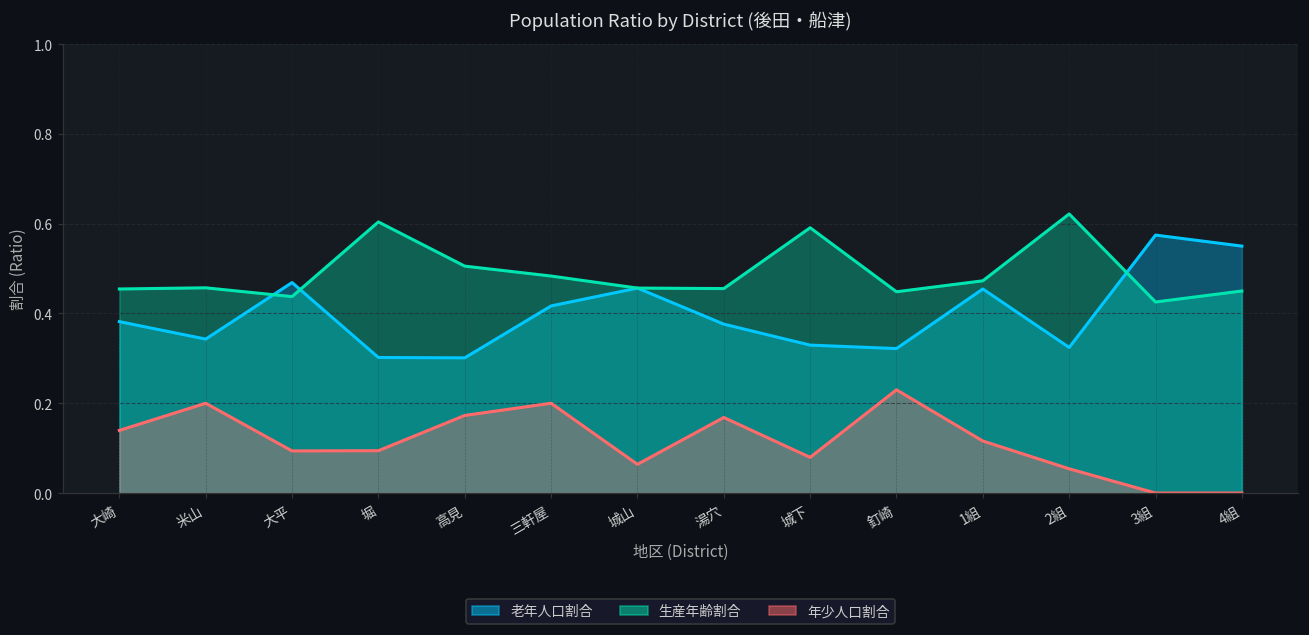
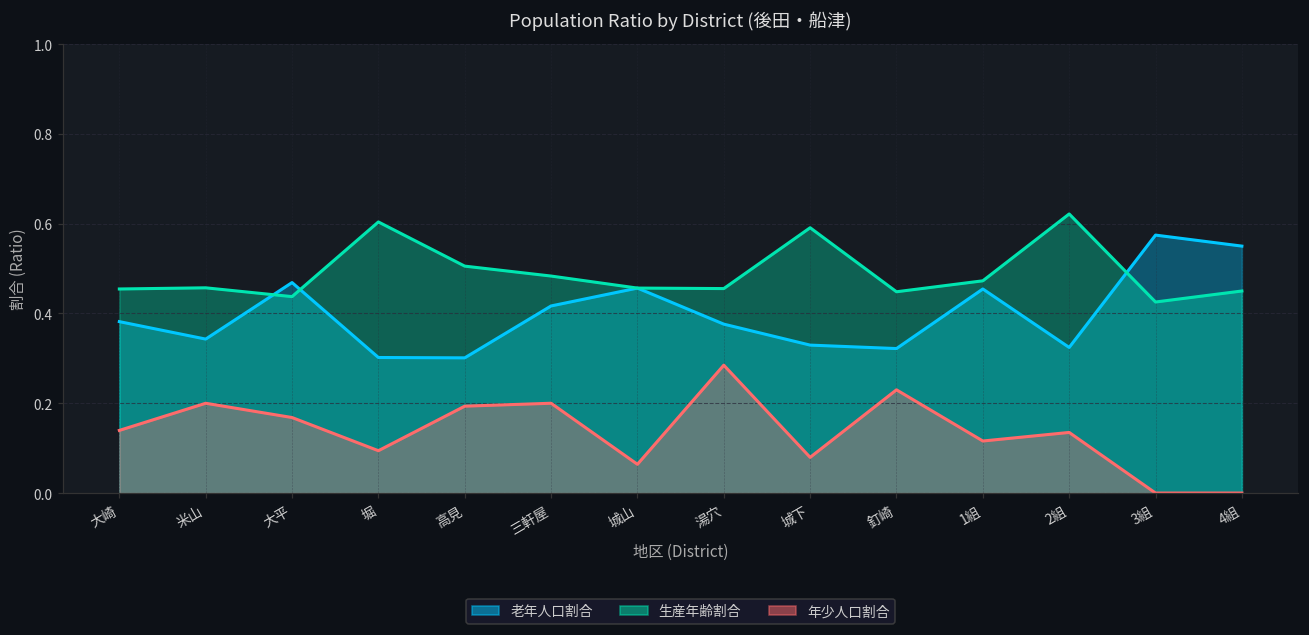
  {
    "年少人口割合": {
      "大崎": 0.14,
      "米山": 0.20,
-     "大平": 0.09,
+     "大平": 0.17,
      "堀": 0.09,
-     "高見": 0.17,
+     "高見": 0.19,
      "三軒屋": 0.20,
      "城山": 0.06,
-     "湯穴": 0.17,
+     "湯穴": 0.28,
      "城下": 0.08,
      "釘崎": 0.23,
      "1組": 0.12,
-     "2組": 0.05,
+     "2組": 0.14,
      "3組": 0.00,
      "4組": 0.00
    }
  }
